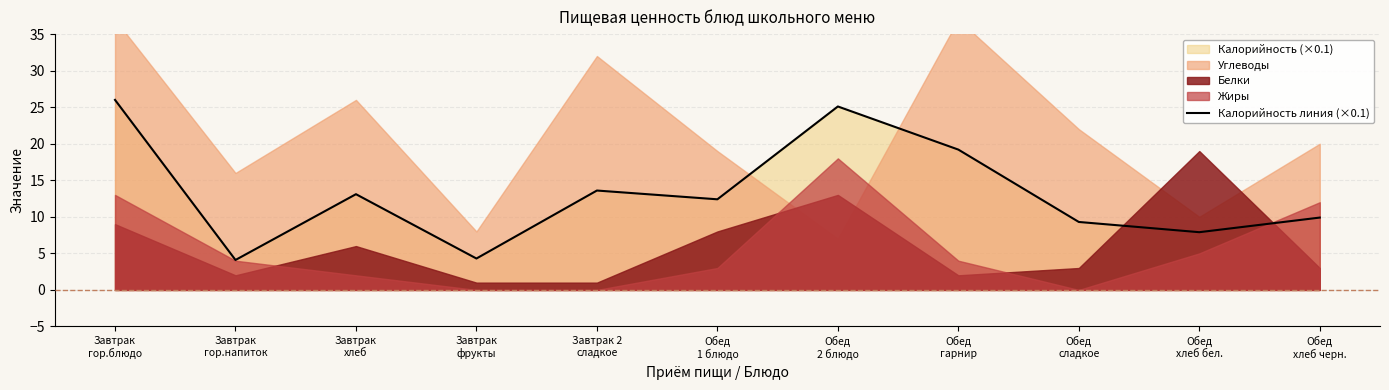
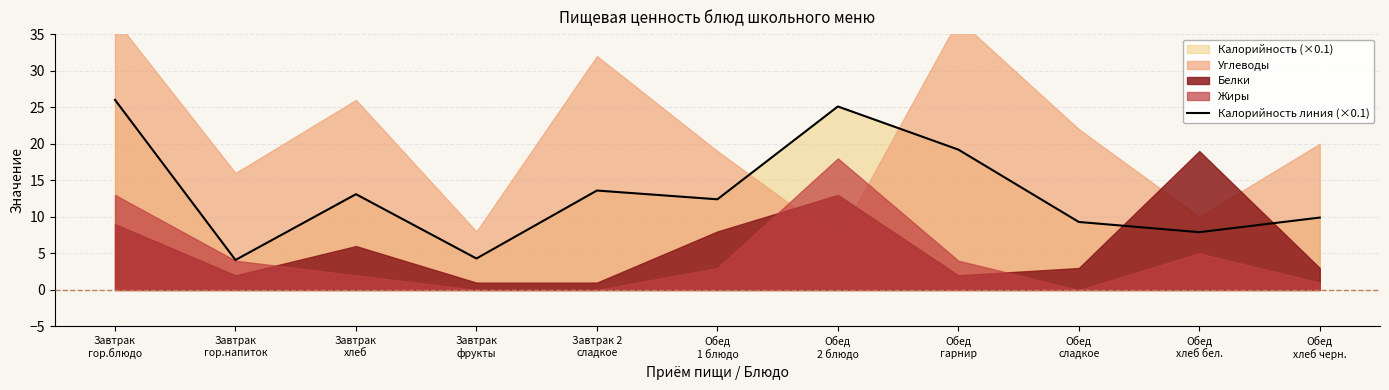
  {
    "Белки": {
      "Завтрак гор.блюдо": 9,
      "Завтрак гор.напиток": 2,
      "Завтрак хлеб": 6,
      "Завтрак фрукты": 1,
      "Завтрак 2 сладкое": 1,
      "Обед 1 блюдо": 8,
      "Обед 2 блюдо": 13,
      "Обед гарнир": 2,
      "Обед сладкое": 3,
      "Обед хлеб бел.": 19,
      "Обед хлеб черн.": 3
    },
    "Жиры": {
      "Завтрак гор.блюдо": 13,
      "Завтрак хлеб": 2,
      "Завтрак фрукты": 0,
      "Завтрак 2 сладкое": 0,
      "Обед 1 блюдо": 3,
      "Обед 2 блюдо": 18,
      "Обед гарнир": 4,
      "Обед сладкое": 0,
      "Обед хлеб бел.": 5,
-     "Обед хлеб черн.": 12
+     "Обед хлеб черн.": 1
    }
  }
